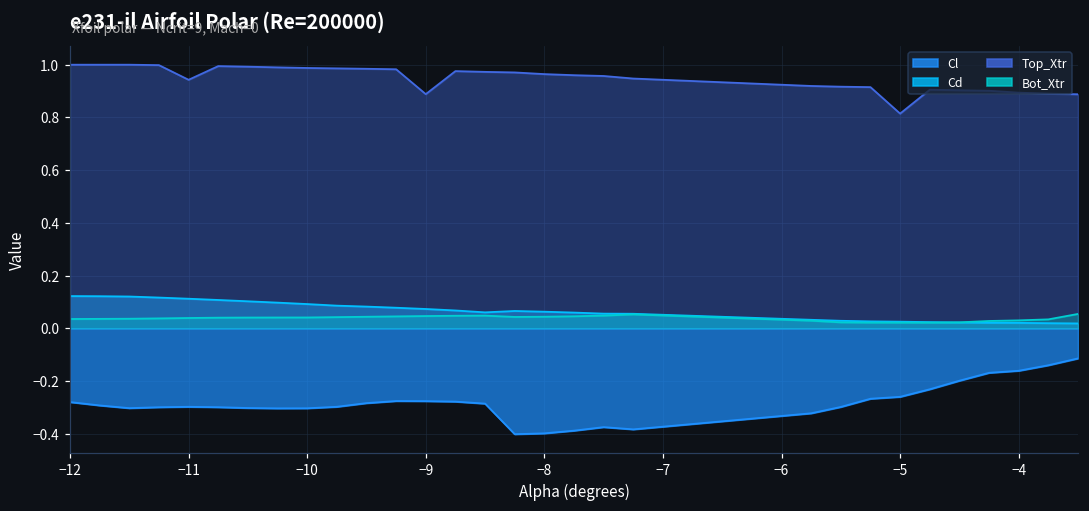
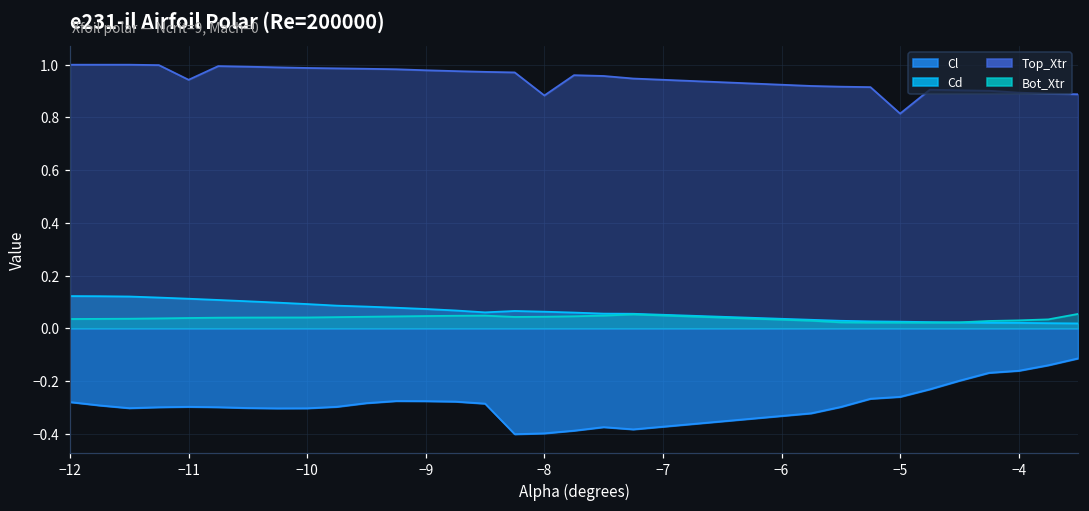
  {
    "Top_Xtr": {
      "−12": 1.00,
      "−11": 0.94,
      "−10": 0.99,
-     "−9": 0.89,
-     "−8": 0.96,
+     "−9": 0.98,
+     "−8": 0.88,
      "−5": 0.81,
      "−4": 0.89
    }
  }
